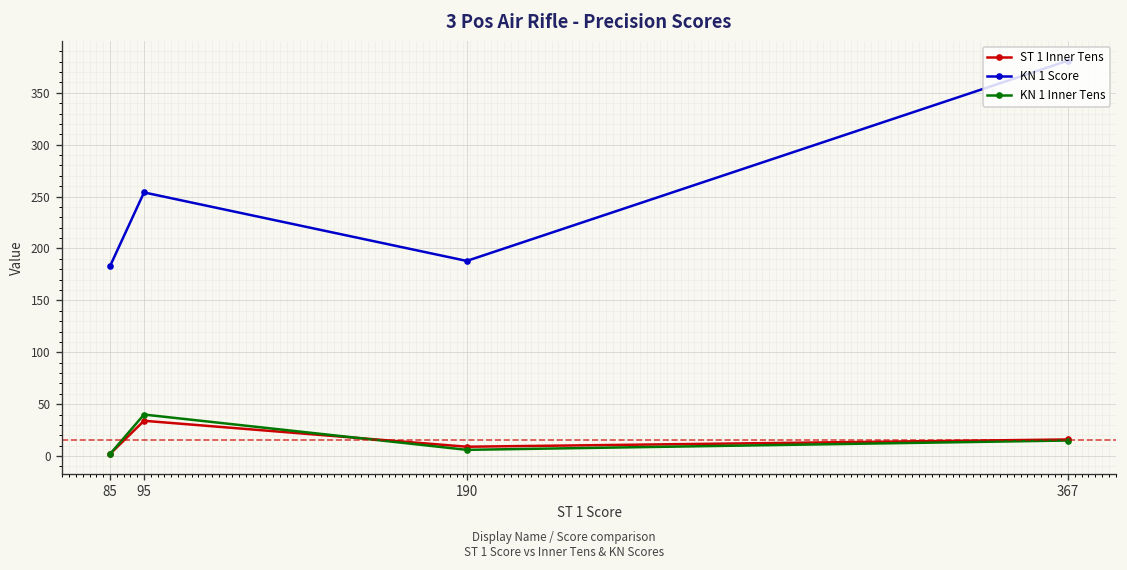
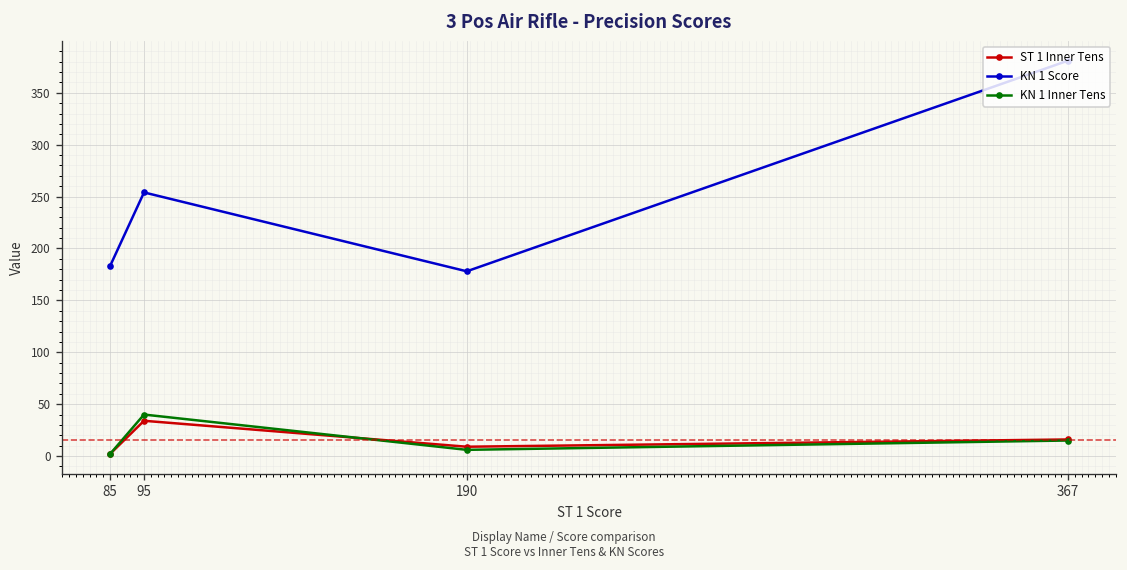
  {
    "ST 1 Inner Tens": {
      "95": 30,
      "190": 10
    },
    "KN 1 Score": {
      "85": 180,
      "95": 250,
-     "190": 190
+     "190": 180
    },
    "KN 1 Inner Tens": {
      "95": 40,
      "190": 10
    }
  }
